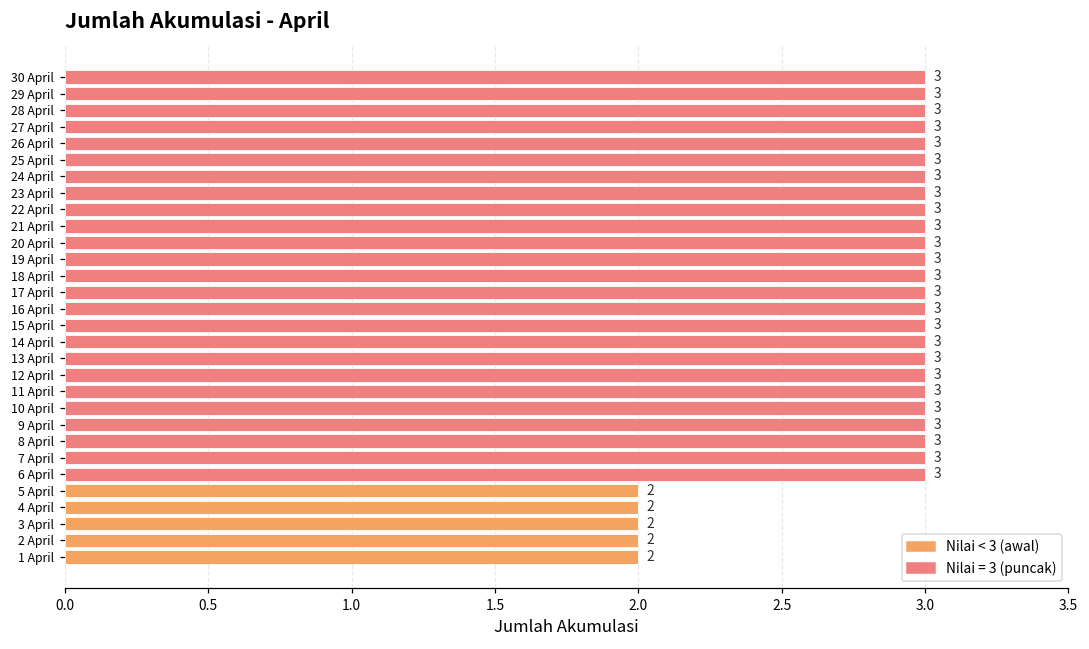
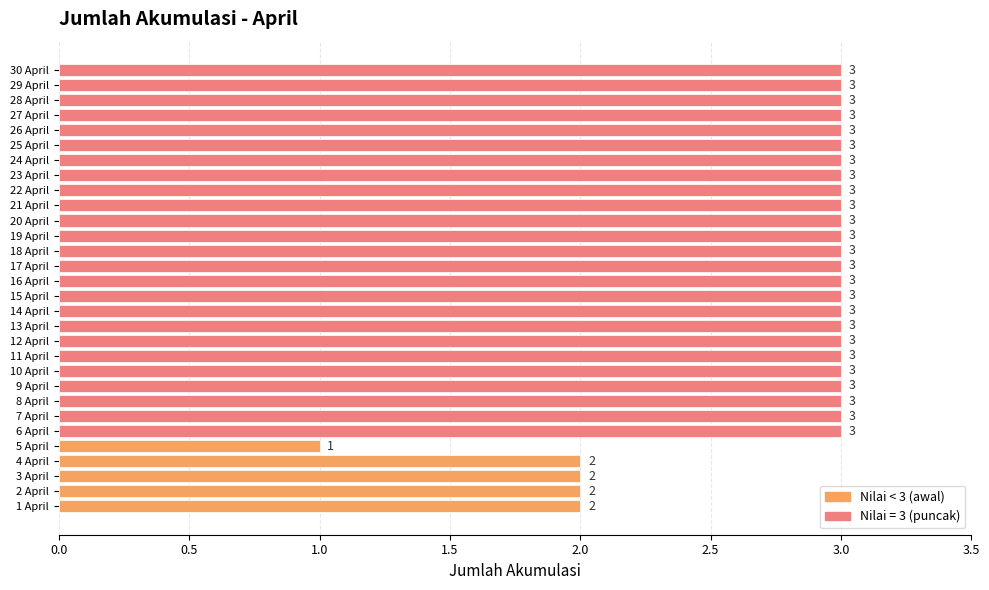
  {
    "30 April": 3,
    "29 April": 3,
    "28 April": 3,
    "27 April": 3,
    "26 April": 3,
    "25 April": 3,
    "24 April": 3,
    "23 April": 3,
    "22 April": 3,
    "21 April": 3,
    "20 April": 3,
    "19 April": 3,
    "18 April": 3,
    "17 April": 3,
    "16 April": 3,
    "15 April": 3,
    "14 April": 3,
    "13 April": 3,
    "12 April": 3,
    "11 April": 3,
    "10 April": 3,
    "9 April": 3,
    "8 April": 3,
    "7 April": 3,
    "6 April": 3,
-   "5 April": 2,
+   "5 April": 1,
    "4 April": 2,
    "3 April": 2,
    "2 April": 2,
    "1 April": 2
  }
